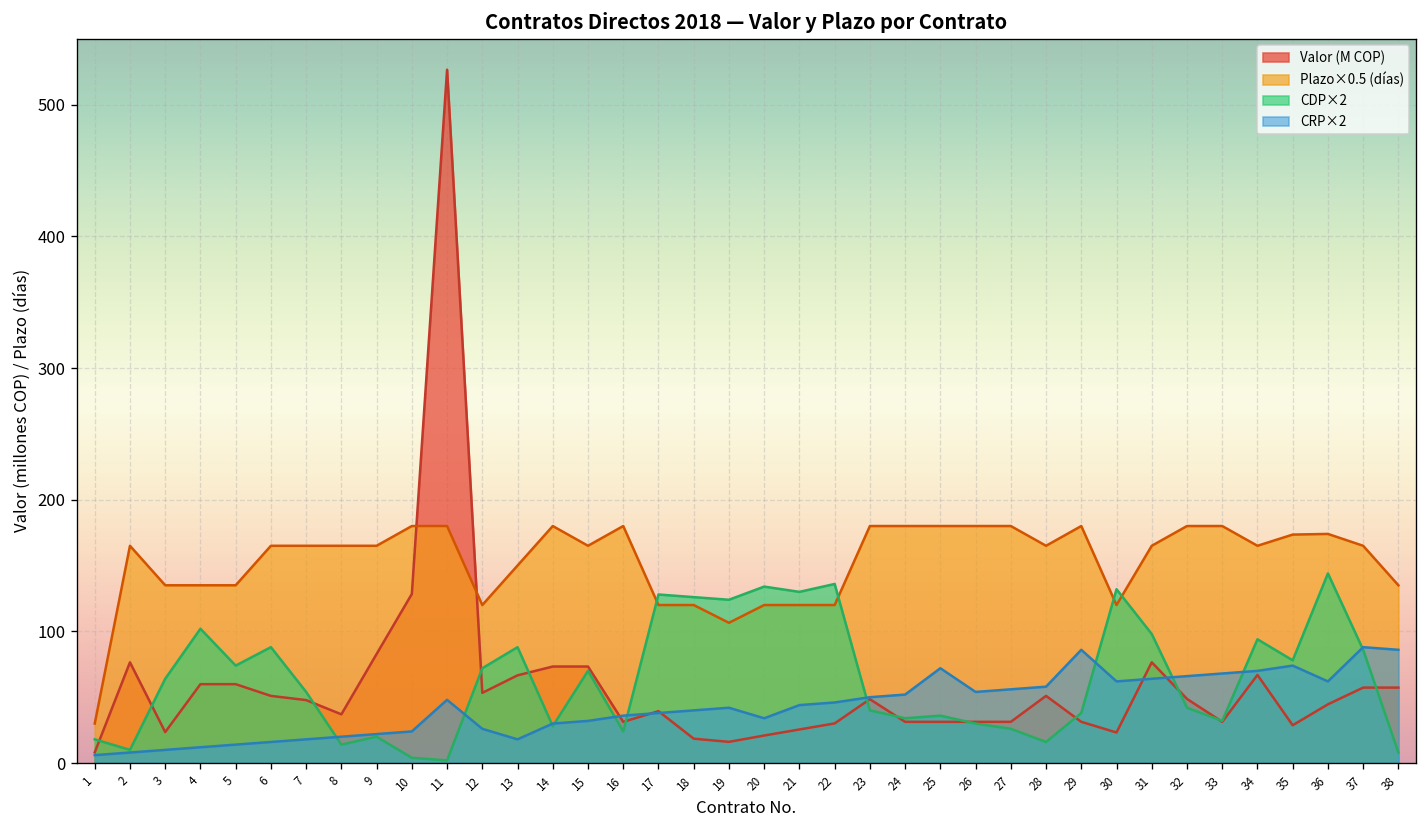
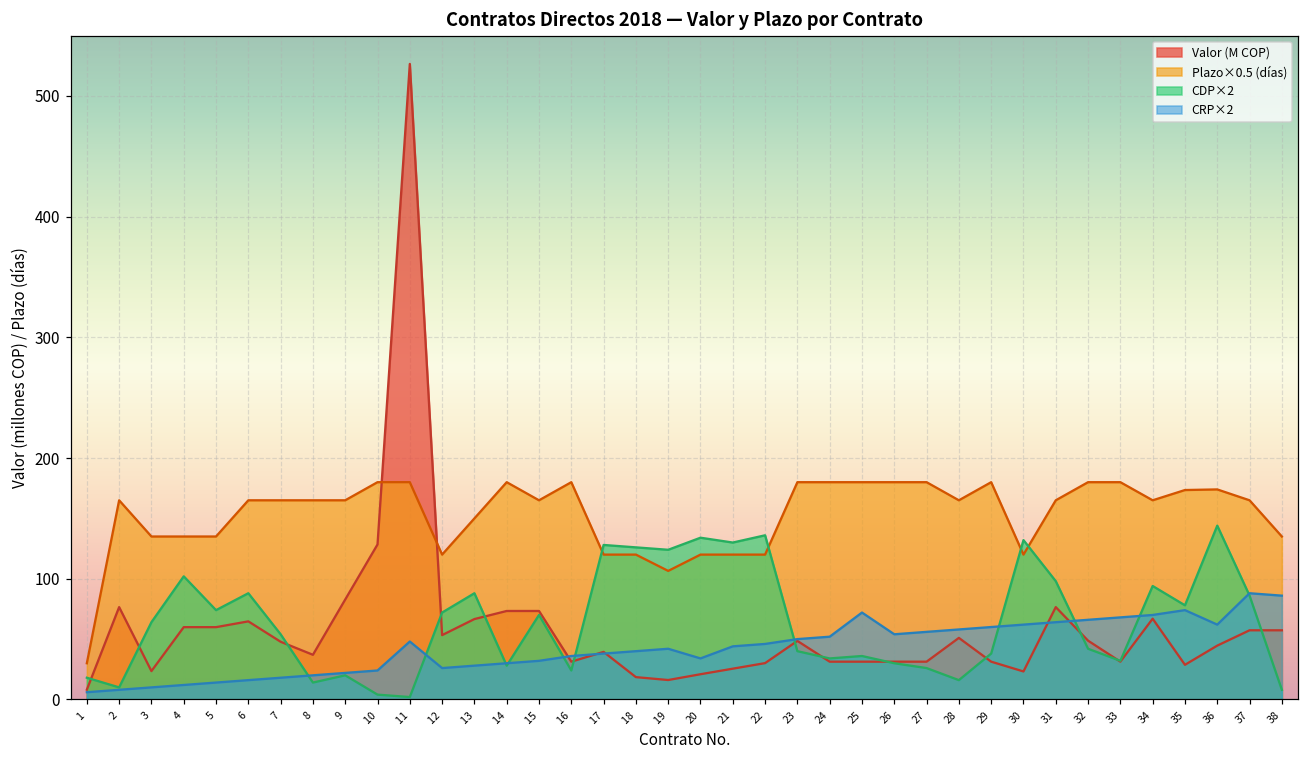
  {
    "Valor (M COP)": {
      "2": 77,
      "3": 24,
      "4": 60,
      "5": 60,
-     "6": 51,
+     "6": 65,
      "7": 48,
      "8": 37,
      "9": 83,
      "10": 128,
      "11": 527,
      "12": 53,
      "13": 67,
      "14": 73,
      "15": 73,
      "16": 31,
      "18": 19,
      "19": 16,
      "20": 21,
      "21": 26,
      "22": 30,
      "24": 31,
      "25": 31,
      "27": 31,
      "28": 51,
      "29": 31,
      "30": 23,
      "31": 77,
      "32": 49,
      "34": 67,
      "35": 29,
      "36": 45,
      "37": 57,
      "38": 57
    },
    "Plazo×0.5 (días)": {
      "1": 30,
      "2": 165,
      "3": 135,
      "4": 135,
      "5": 135,
      "6": 165,
      "7": 165,
      "8": 165,
      "9": 165,
      "10": 180,
      "11": 180,
      "12": 120,
      "13": 150,
      "14": 180,
      "15": 165,
      "16": 180,
      "17": 120,
      "18": 120,
      "19": 107,
      "20": 120,
      "21": 120,
      "22": 120,
      "23": 180,
      "24": 180,
      "25": 180,
      "26": 180,
      "27": 180,
      "28": 165,
      "29": 180,
      "30": 120,
      "31": 165,
      "32": 180,
      "33": 180,
      "34": 165,
      "35": 174,
      "36": 174,
      "37": 165,
      "38": 135
    },
    "CDP×2": {
      "1": 18,
      "3": 64,
      "4": 102,
      "5": 74,
      "6": 88,
      "7": 54,
      "8": 14,
      "10": 4,
      "11": 2,
      "12": 72,
      "13": 88,
      "15": 70,
      "16": 24,
      "17": 128,
      "18": 126,
      "19": 124,
      "20": 134,
      "21": 130,
      "22": 136,
      "23": 40,
      "24": 34,
      "25": 36,
      "27": 26,
      "28": 16,
      "29": 38,
      "30": 132,
      "31": 98,
      "32": 42,
      "34": 94,
      "35": 78,
      "36": 144,
      "38": 8
    },
    "CRP×2": {
      "3": 10,
      "4": 12,
      "5": 14,
      "6": 16,
      "7": 18,
      "8": 20,
      "10": 24,
      "11": 48,
      "12": 26,
-     "13": 18,
+     "13": 28,
      "15": 32,
      "16": 36,
      "18": 40,
      "19": 42,
      "20": 34,
      "21": 44,
      "22": 46,
      "24": 52,
      "25": 72,
      "26": 54,
      "27": 56,
      "28": 58,
-     "29": 86,
+     "29": 60,
      "30": 62,
      "31": 64,
      "32": 66,
      "33": 68,
      "34": 70,
      "35": 74,
      "36": 62,
      "38": 86
    }
  }
